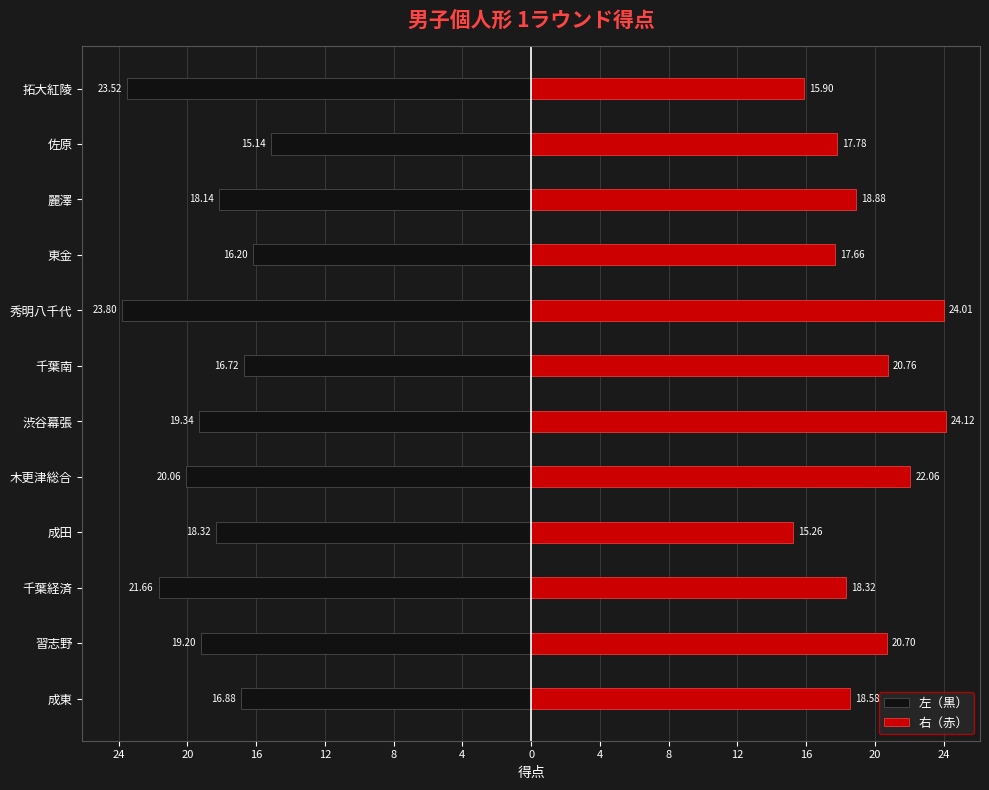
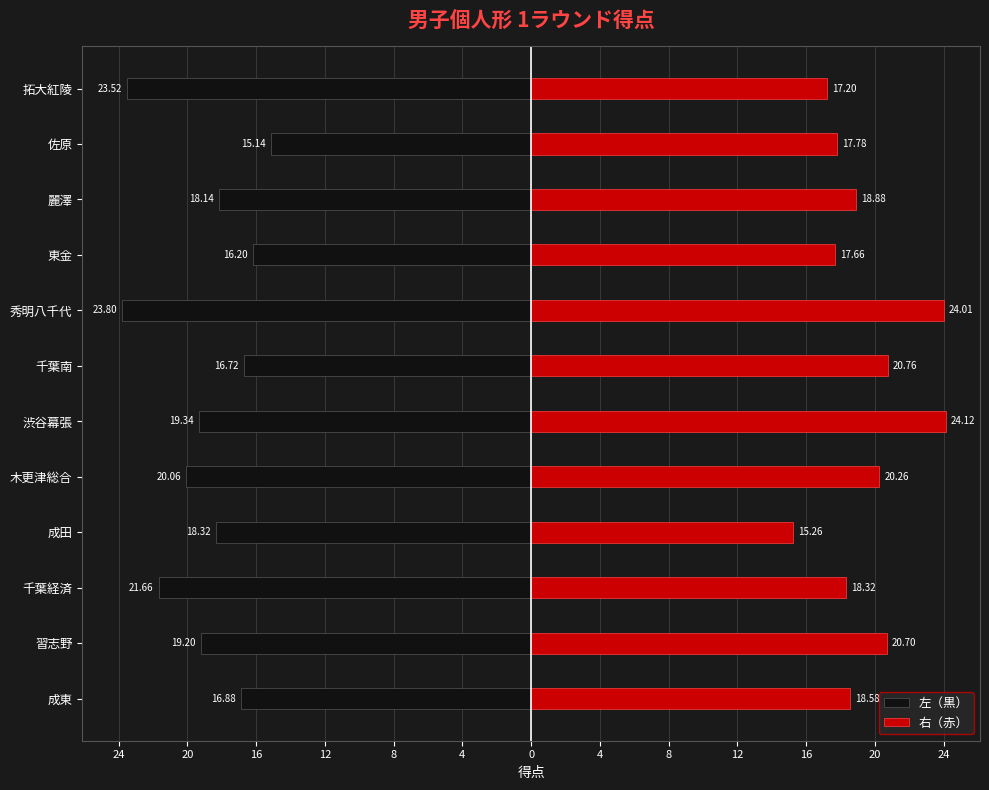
  {
    "右（赤）": {
-     "拓大紅陵": 15.90,
+     "拓大紅陵": 17.20,
      "佐原": 17.78,
      "麗澤": 18.88,
      "東金": 17.66,
      "秀明八千代": 24.01,
      "千葉南": 20.76,
      "渋谷幕張": 24.12,
-     "木更津総合": 22.06,
+     "木更津総合": 20.26,
      "成田": 15.26,
      "千葉経済": 18.32,
      "習志野": 20.70
    }
  }
